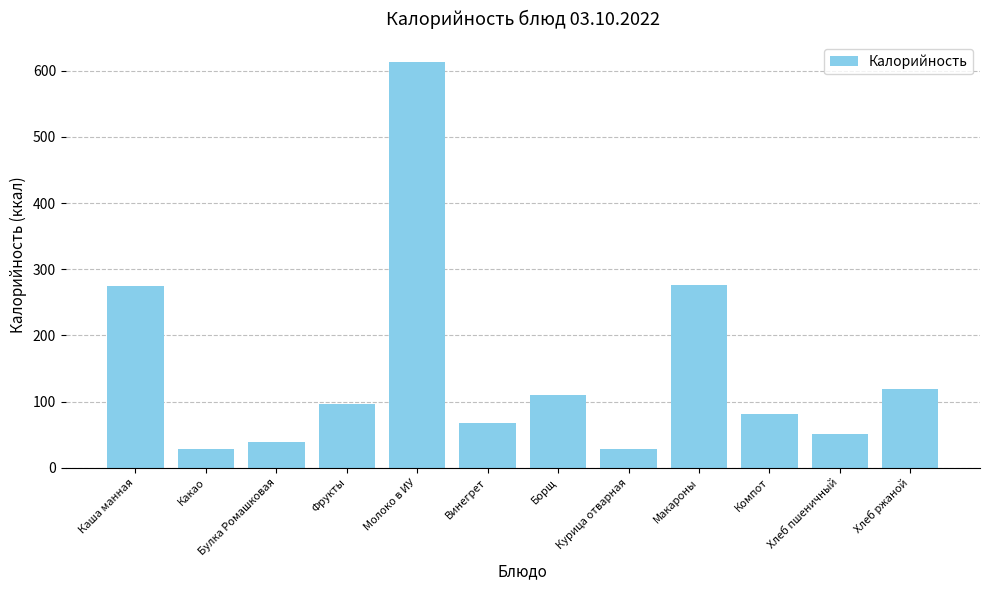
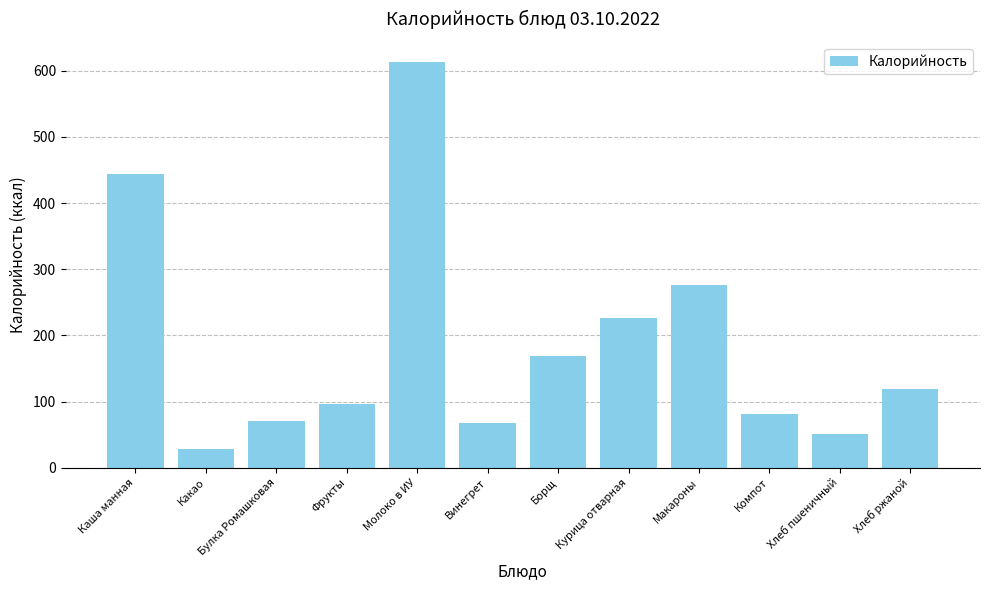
  {
-   "Каша манная": 270,
+   "Каша манная": 440,
    "Какао": 30,
-   "Булка Ромашковая": 40,
+   "Булка Ромашковая": 70,
    "Фрукты": 100,
    "Молоко в ИУ": 610,
    "Винегрет": 70,
-   "Борщ": 110,
-   "Курица отварная": 30,
+   "Борщ": 170,
+   "Курица отварная": 230,
    "Макароны": 280,
    "Компот": 80,
    "Хлеб пшеничный": 50,
    "Хлеб ржаной": 120
  }
